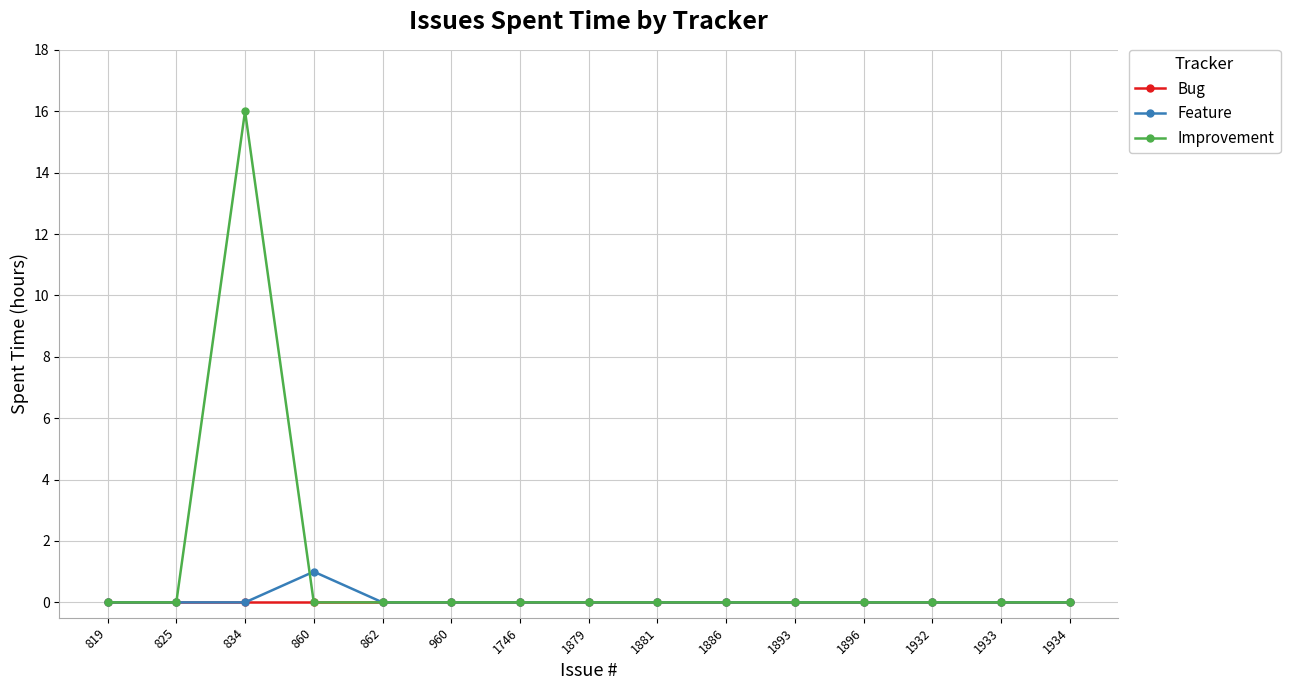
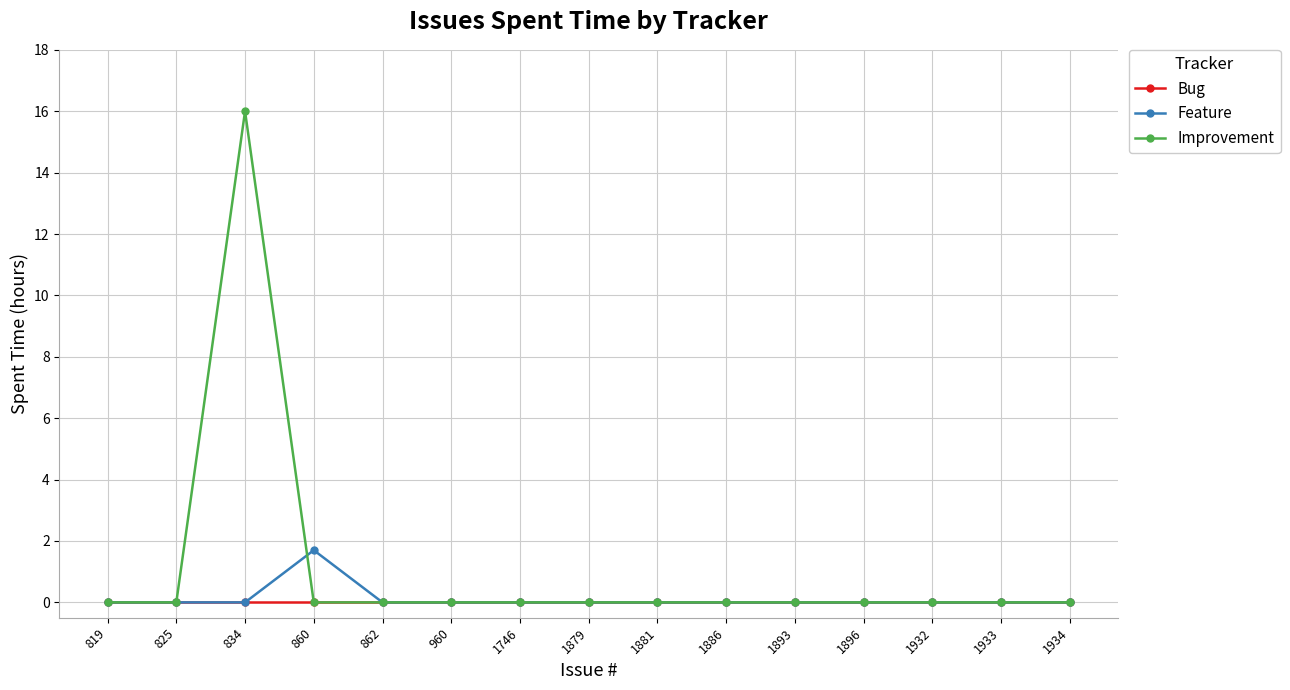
  {
    "Feature": {
-     "860": 1.0
+     "860": 1.7
    },
    "Improvement": {
      "834": 16.0
    }
  }
